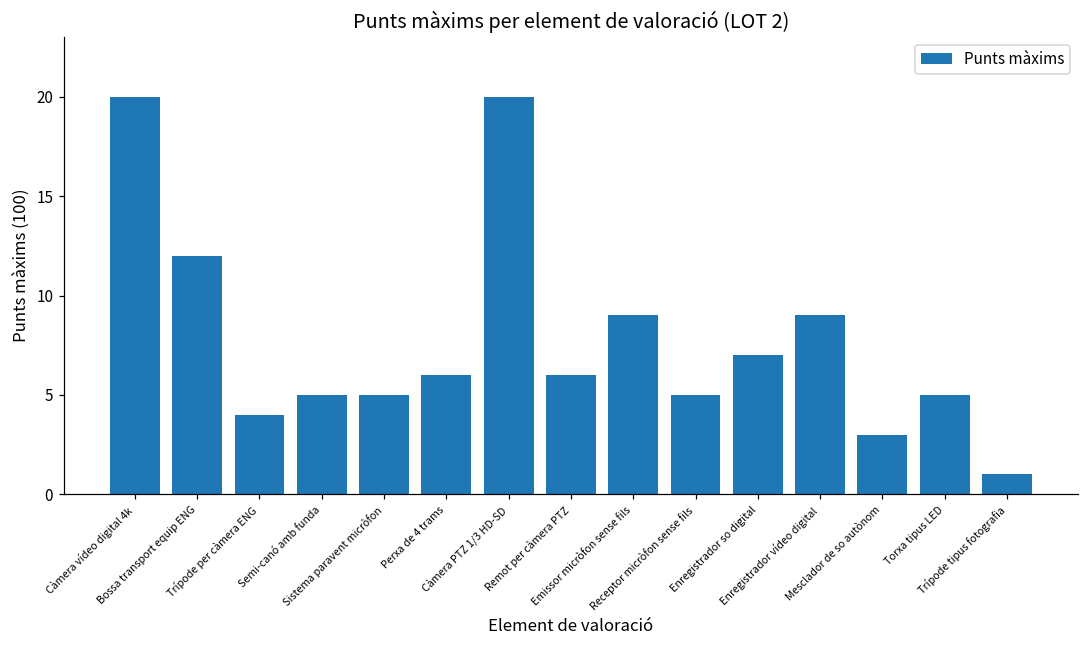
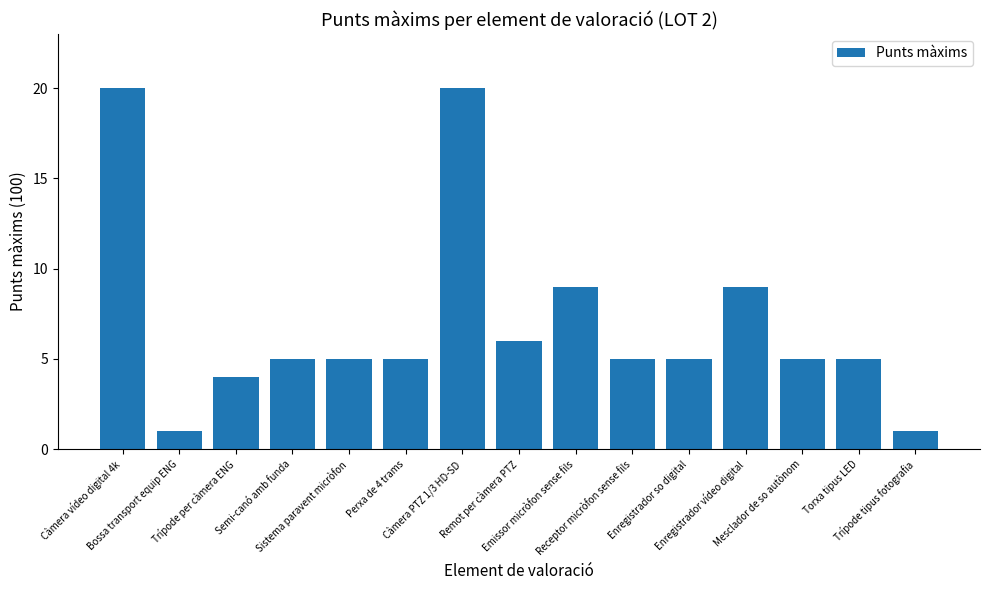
  {
    "Càmera vídeo digital 4k": 20,
-   "Bossa transport equip ENG": 12,
+   "Bossa transport equip ENG": 1,
    "Trípode per càmera ENG": 4,
    "Semi-canó amb funda": 5,
    "Sistema paravent micròfon": 5,
-   "Perxa de 4 trams": 6,
+   "Perxa de 4 trams": 5,
    "Càmera PTZ 1/3 HD-SD": 20,
    "Remot per càmera PTZ": 6,
    "Emissor micròfon sense fils": 9,
    "Receptor micròfon sense fils": 5,
-   "Enregistrador so digital": 7,
+   "Enregistrador so digital": 5,
    "Enregistrador vídeo digital": 9,
-   "Mesclador de so autònom": 3,
+   "Mesclador de so autònom": 5,
    "Torxa tipus LED": 5,
    "Trípode tipus fotografia": 1
  }
